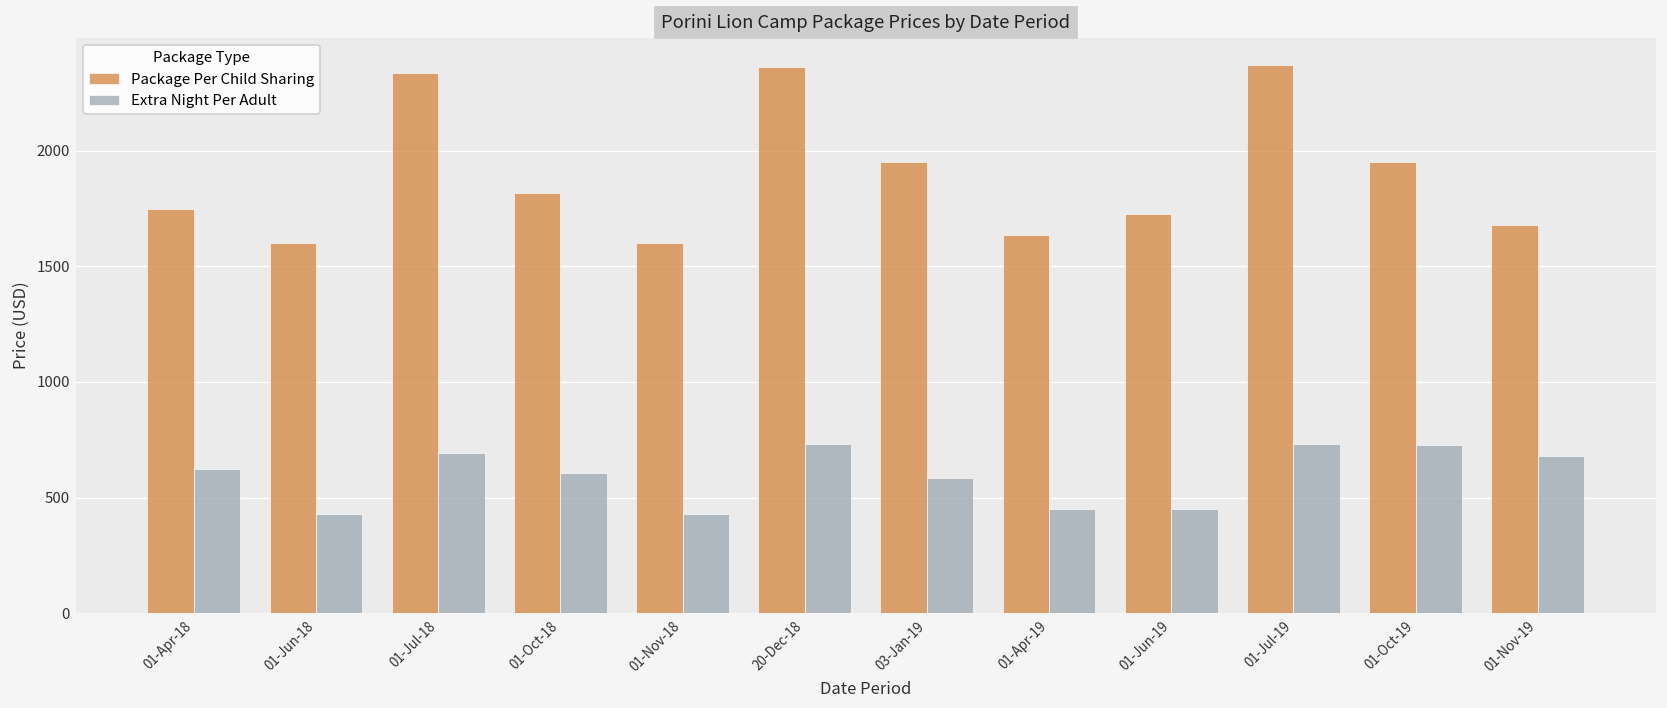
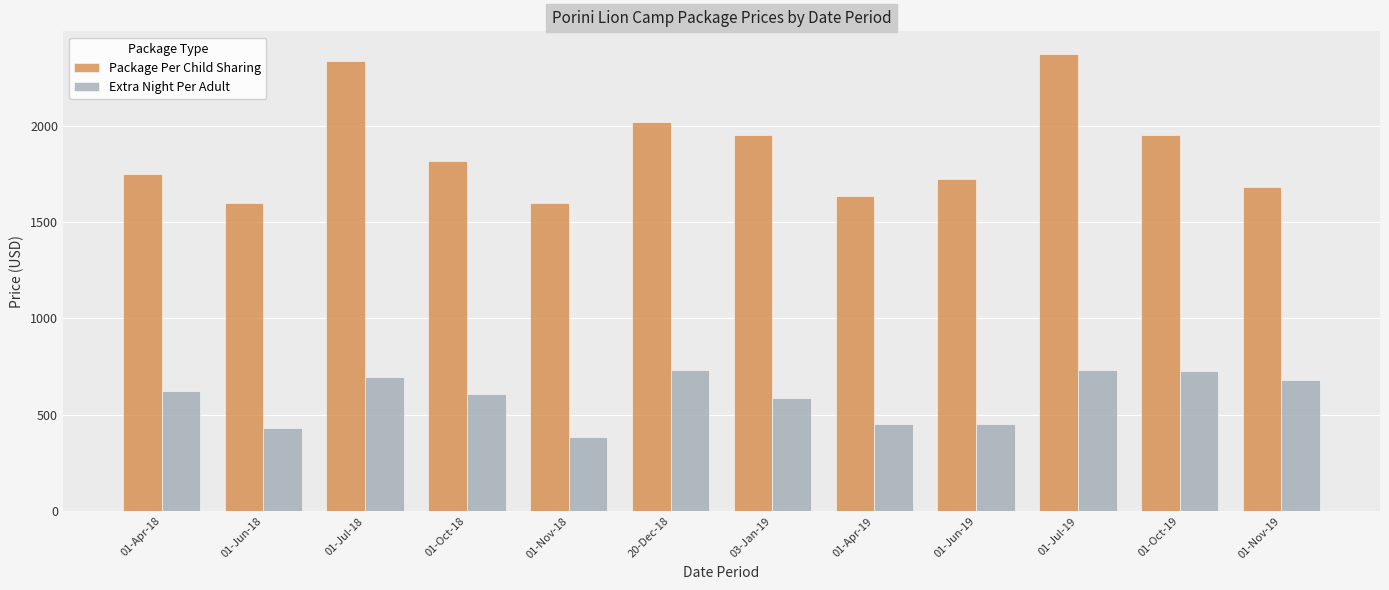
  {
    "Package Per Child Sharing": {
      "01-Apr-18": 1750,
      "01-Jun-18": 1600,
      "01-Jul-18": 2330,
      "01-Oct-18": 1820,
      "01-Nov-18": 1600,
-     "20-Dec-18": 2360,
+     "20-Dec-18": 2020,
      "03-Jan-19": 1950,
      "01-Apr-19": 1640,
      "01-Jun-19": 1730,
      "01-Jul-19": 2370,
      "01-Oct-19": 1950,
      "01-Nov-19": 1680
    },
    "Extra Night Per Adult": {
      "01-Apr-18": 620,
      "01-Jun-18": 430,
      "01-Jul-18": 700,
      "01-Oct-18": 610,
-     "01-Nov-18": 430,
+     "01-Nov-18": 390,
      "20-Dec-18": 730,
      "03-Jan-19": 590,
      "01-Apr-19": 450,
      "01-Jun-19": 450,
      "01-Jul-19": 730,
      "01-Oct-19": 730,
      "01-Nov-19": 680
    }
  }
